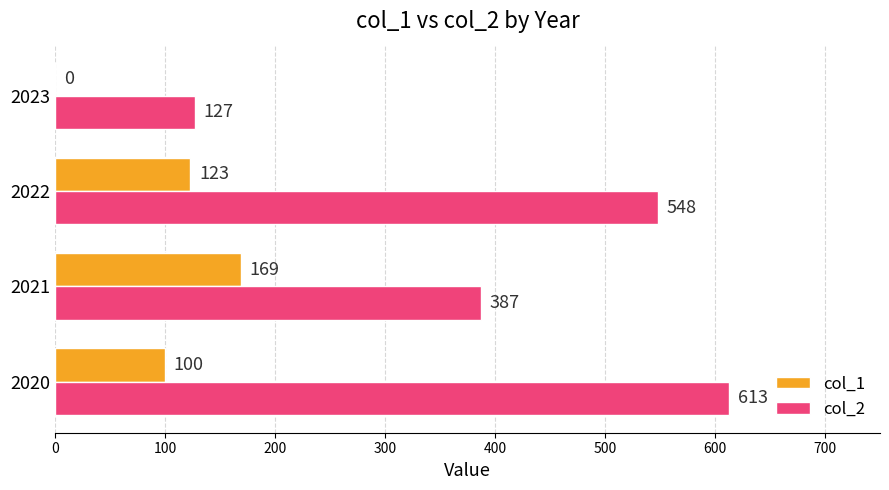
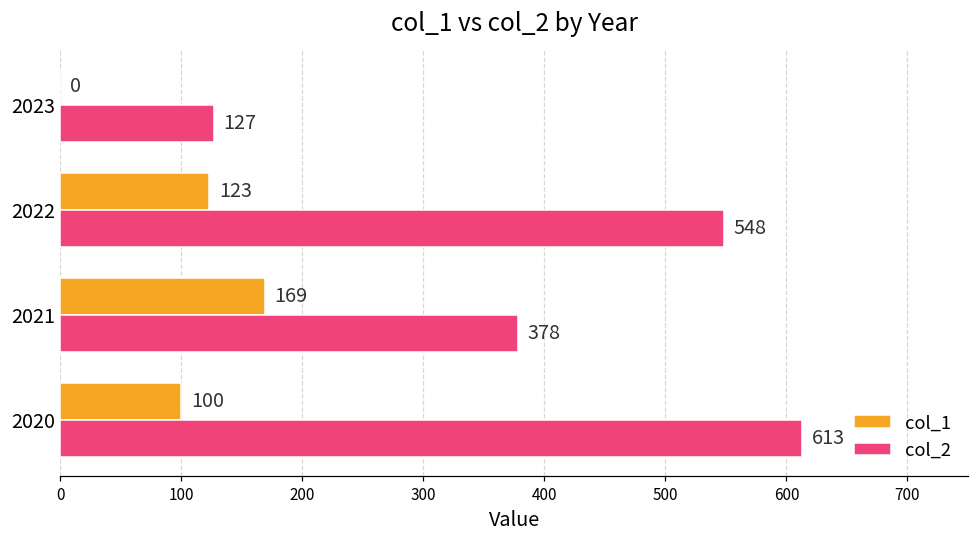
  {
    "col_1": {
      "2023": 0,
      "2022": 123,
      "2021": 169,
      "2020": 100
    },
    "col_2": {
      "2023": 127,
      "2022": 548,
-     "2021": 387,
+     "2021": 378,
      "2020": 613
    }
  }
